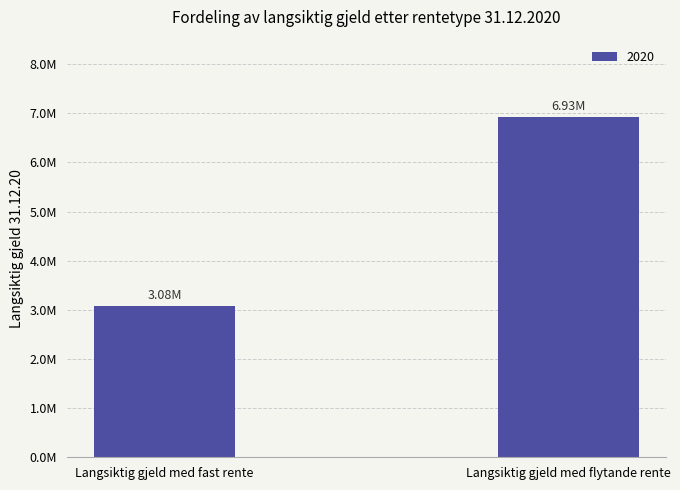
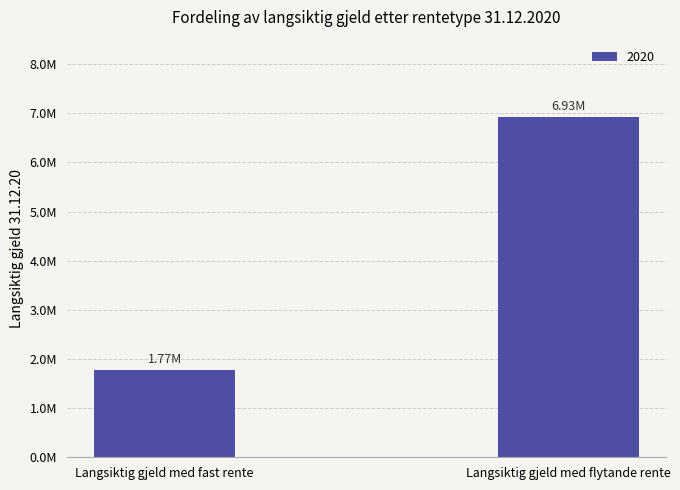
  {
-   "Langsiktig gjeld med fast rente": "3.08M",
+   "Langsiktig gjeld med fast rente": "1.77M",
    "Langsiktig gjeld med flytande rente": "6.93M"
  }
